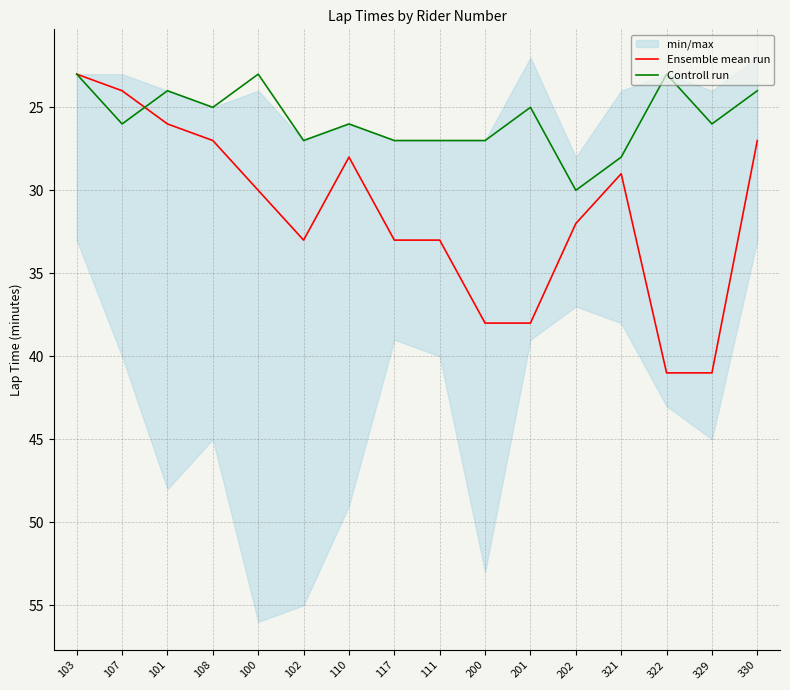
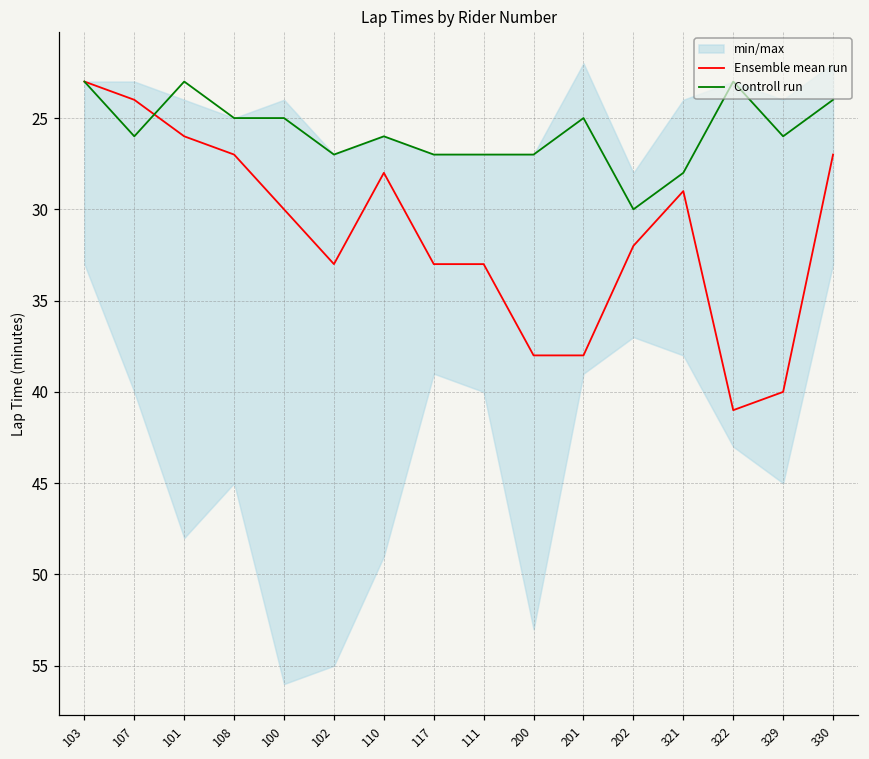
  {
    "Ensemble mean run": {
      "107": 24,
      "101": 26,
      "108": 27,
      "100": 30,
      "102": 33,
      "110": 28,
      "117": 33,
      "111": 33,
      "200": 38,
      "201": 38,
      "202": 32,
      "321": 29,
      "322": 41,
-     "329": 41,
+     "329": 40,
      "330": 27
    },
    "Controll run": {
      "107": 26,
-     "101": 24,
+     "101": 23,
      "108": 25,
-     "100": 23,
+     "100": 25,
      "102": 27,
      "110": 26,
      "117": 27,
      "111": 27,
      "200": 27,
      "201": 25,
      "202": 30,
      "321": 28,
      "329": 26,
      "330": 24
    }
  }
